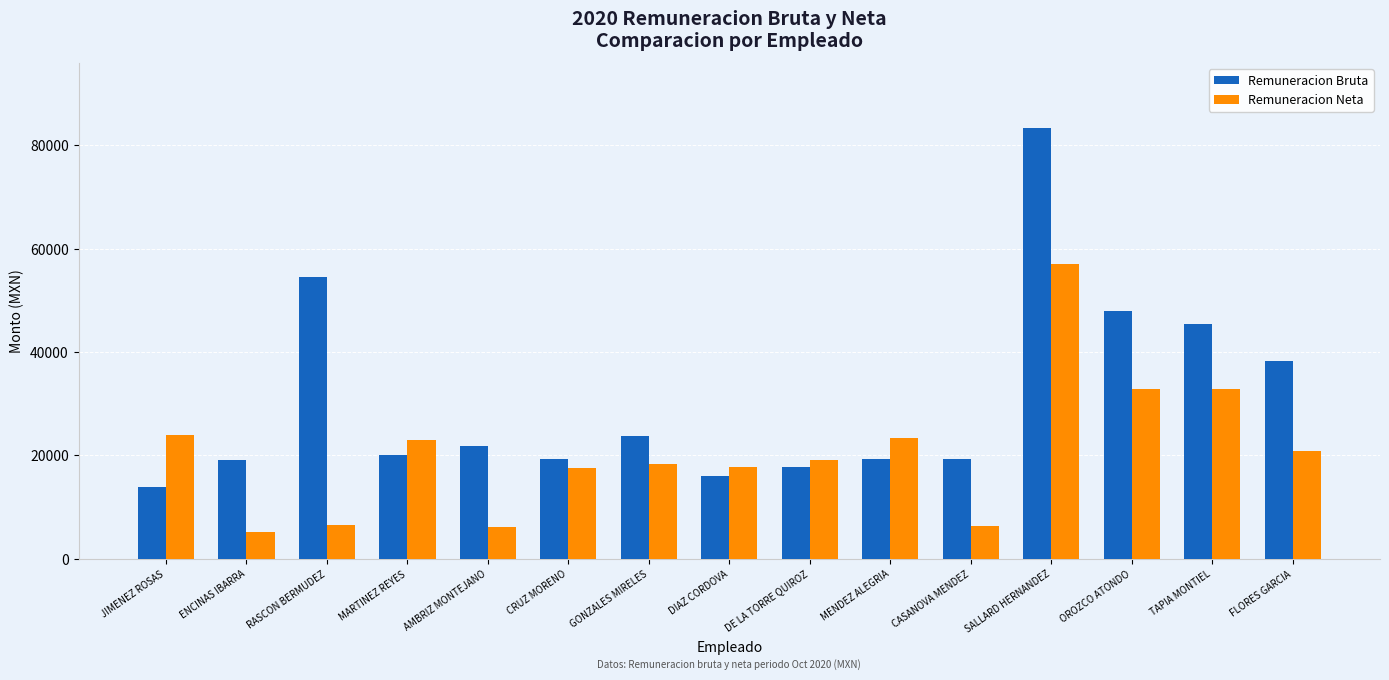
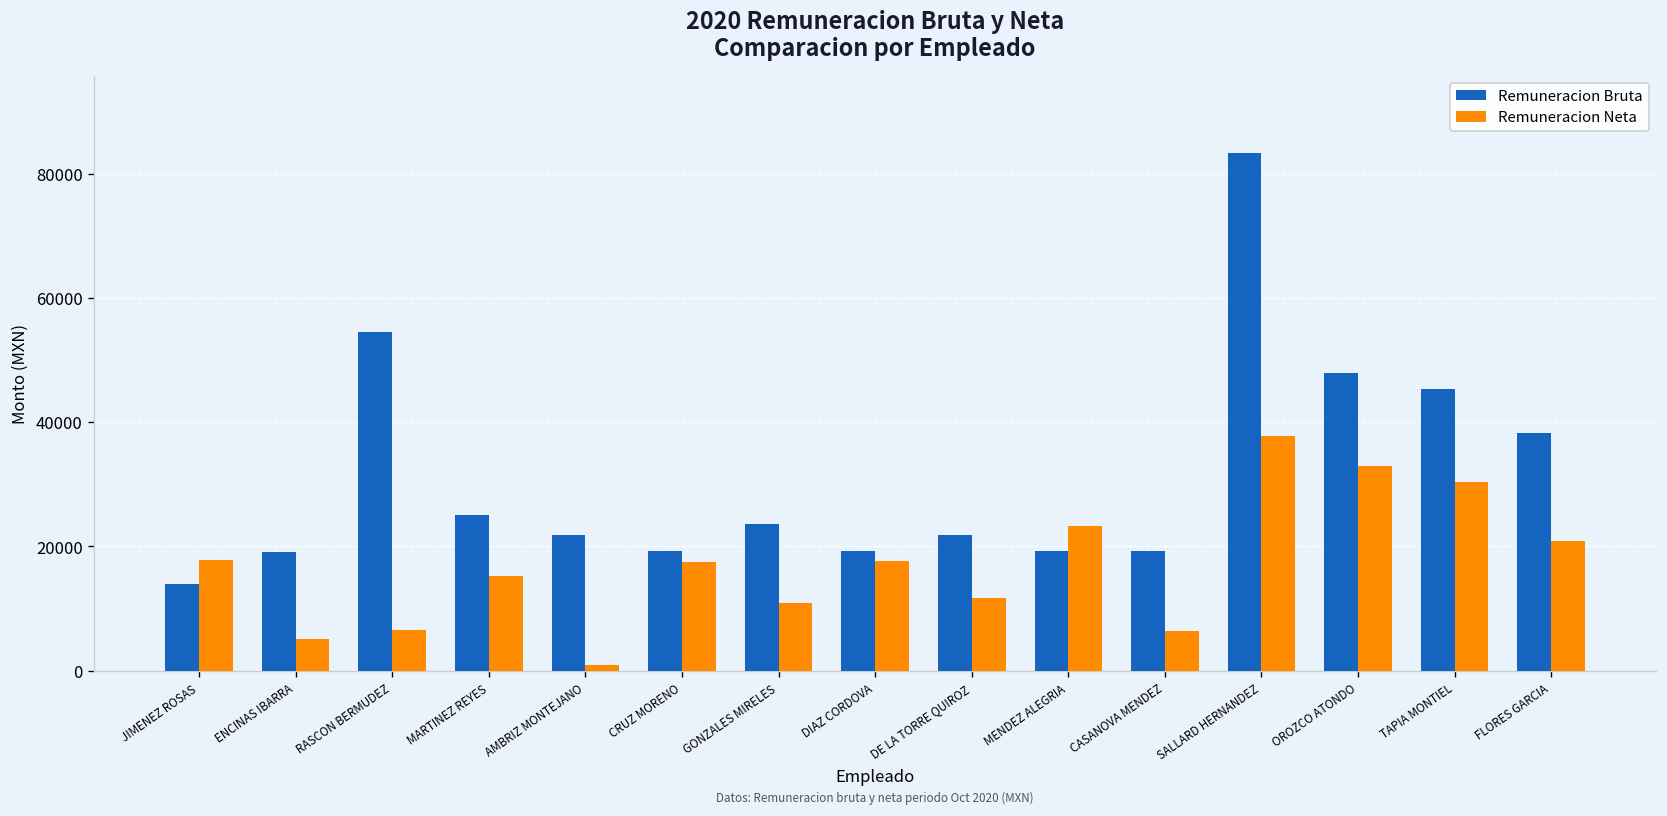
  {
    "Remuneracion Bruta": {
      "JIMENEZ ROSAS": 14000,
      "ENCINAS IBARRA": 19000,
      "RASCON BERMUDEZ": 55000,
-     "MARTINEZ REYES": 20000,
+     "MARTINEZ REYES": 25000,
      "AMBRIZ MONTEJANO": 22000,
      "CRUZ MORENO": 19000,
      "GONZALES MIRELES": 24000,
-     "DIAZ CORDOVA": 16000,
-     "DE LA TORRE QUIROZ": 18000,
+     "DIAZ CORDOVA": 19000,
+     "DE LA TORRE QUIROZ": 22000,
      "MENDEZ ALEGRIA": 19000,
      "CASANOVA MENDEZ": 19000,
      "SALLARD HERNANDEZ": 83000,
      "OROZCO ATONDO": 48000,
      "TAPIA MONTIEL": 45000,
      "FLORES GARCIA": 38000
    },
    "Remuneracion Neta": {
-     "JIMENEZ ROSAS": 24000,
+     "JIMENEZ ROSAS": 18000,
      "ENCINAS IBARRA": 5000,
      "RASCON BERMUDEZ": 7000,
-     "MARTINEZ REYES": 23000,
-     "AMBRIZ MONTEJANO": 6000,
+     "MARTINEZ REYES": 15000,
+     "AMBRIZ MONTEJANO": 1000,
      "CRUZ MORENO": 17000,
-     "GONZALES MIRELES": 18000,
+     "GONZALES MIRELES": 11000,
      "DIAZ CORDOVA": 18000,
-     "DE LA TORRE QUIROZ": 19000,
+     "DE LA TORRE QUIROZ": 12000,
      "MENDEZ ALEGRIA": 23000,
      "CASANOVA MENDEZ": 6000,
-     "SALLARD HERNANDEZ": 57000,
+     "SALLARD HERNANDEZ": 38000,
      "OROZCO ATONDO": 33000,
-     "TAPIA MONTIEL": 33000,
+     "TAPIA MONTIEL": 30000,
      "FLORES GARCIA": 21000
    }
  }
